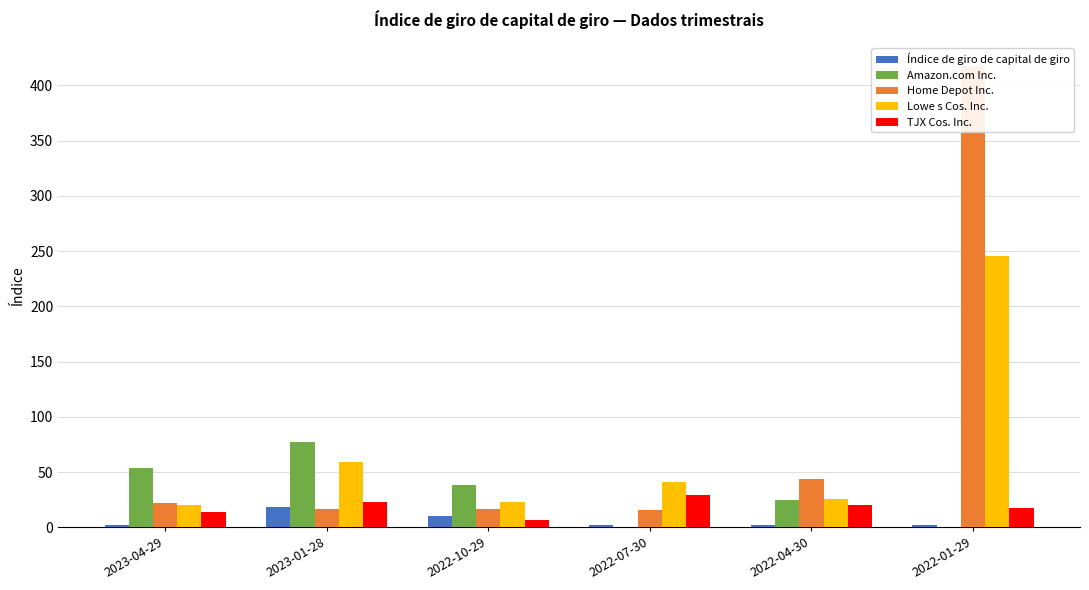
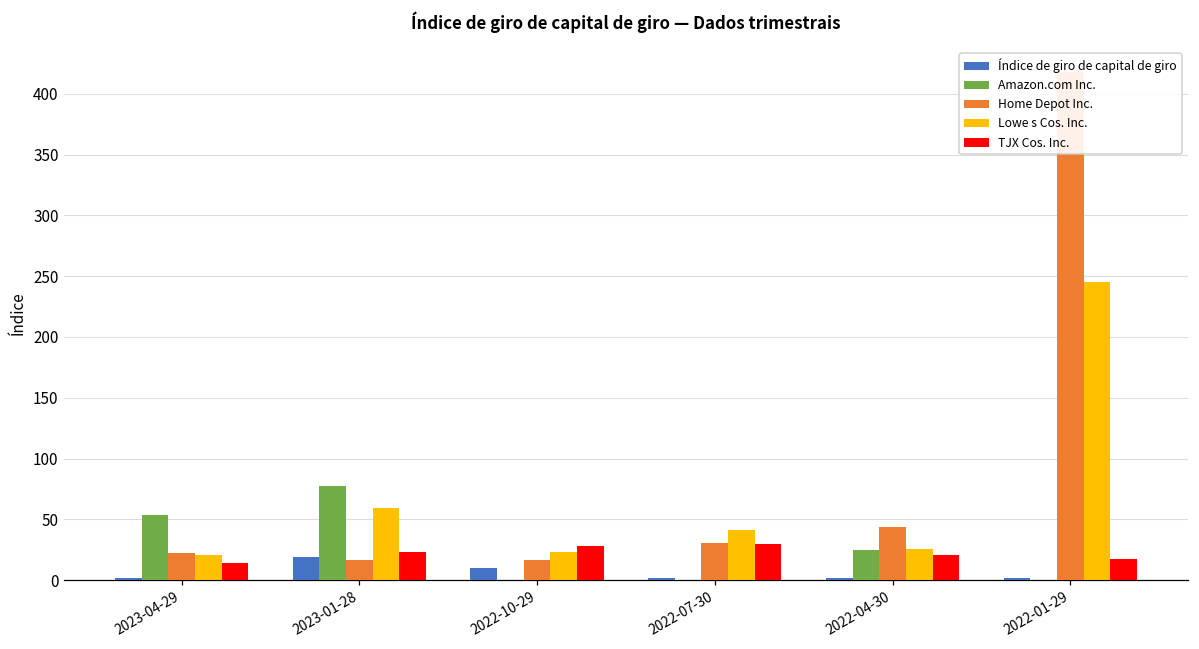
  {
    "Índice de giro de capital de giro": {
      "2023-01-28": 19,
      "2022-10-29": 10
    },
    "Amazon.com Inc.": {
      "2023-04-29": 54,
      "2023-01-28": 77,
-     "2022-10-29": 38,
+     "2022-10-29": 0,
      "2022-07-30": 0,
      "2022-04-30": 25,
      "2022-01-29": 0
    },
    "Home Depot Inc.": {
      "2023-04-29": 22,
      "2023-01-28": 17,
      "2022-10-29": 17,
-     "2022-07-30": 16,
+     "2022-07-30": 30,
      "2022-04-30": 44
    },
    "Lowe s Cos. Inc.": {
      "2023-04-29": 20,
      "2023-01-28": 59,
      "2022-10-29": 23,
      "2022-07-30": 41,
      "2022-04-30": 25,
      "2022-01-29": 246
    },
    "TJX Cos. Inc.": {
      "2023-04-29": 14,
      "2023-01-28": 23,
-     "2022-10-29": 7,
+     "2022-10-29": 28,
      "2022-07-30": 29,
      "2022-04-30": 20,
      "2022-01-29": 17
    }
  }
